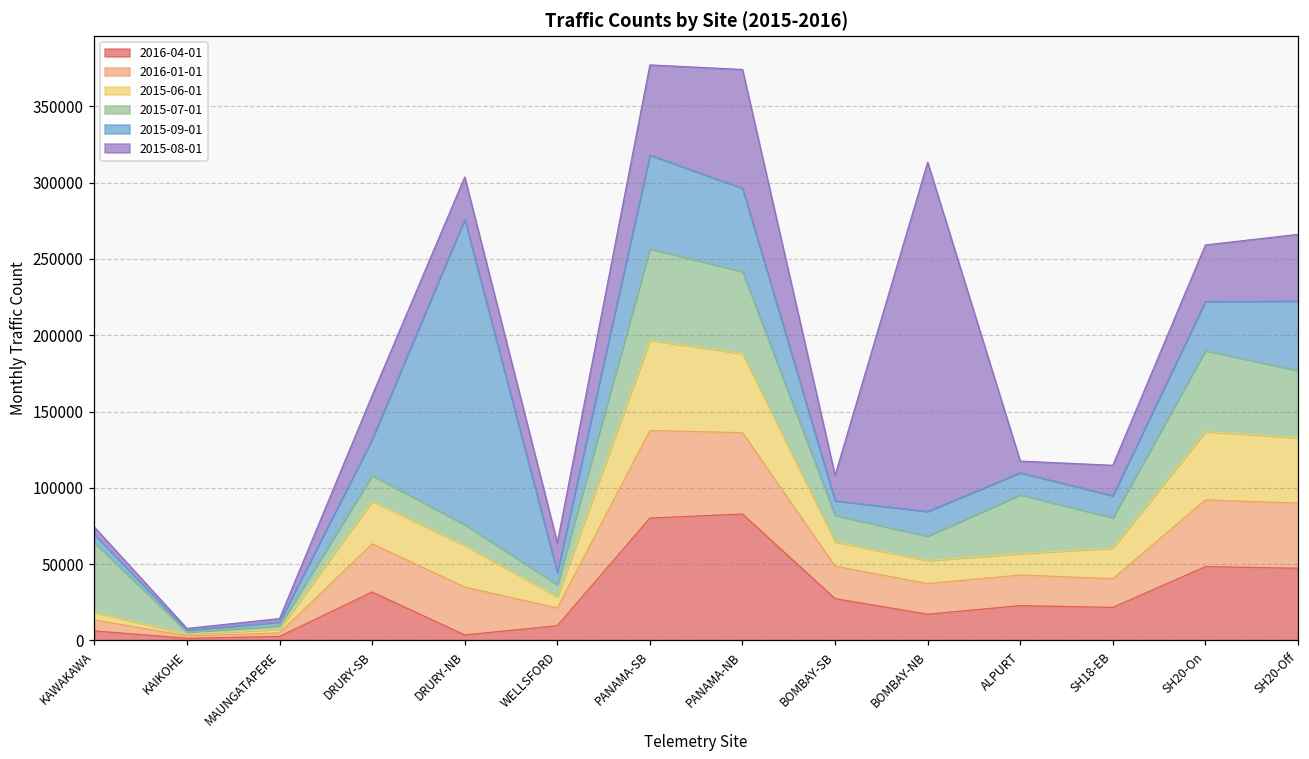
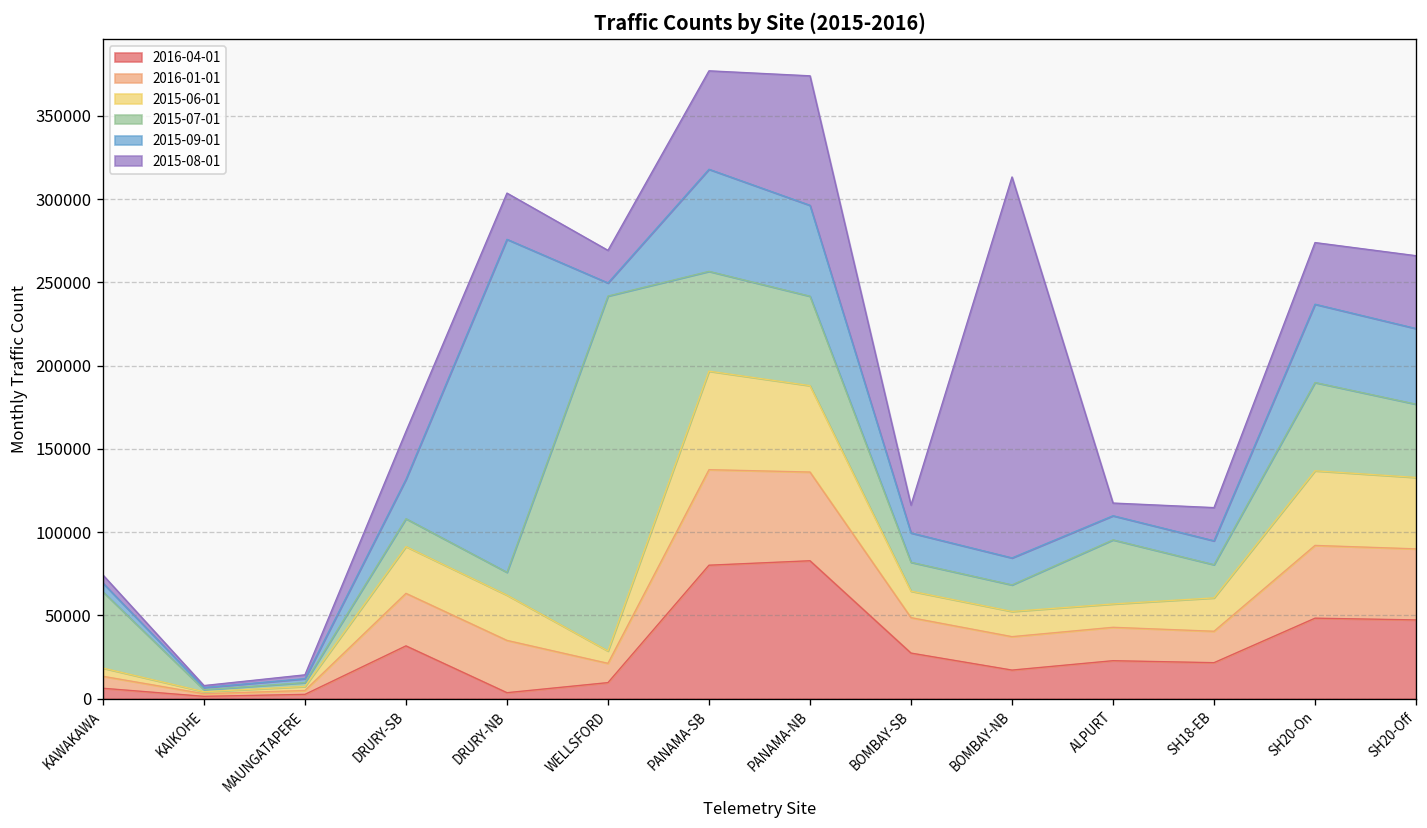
  {
    "2016-04-01": {
      "KAWAKAWA": 6000,
      "MAUNGATAPERE": 3000,
      "DRURY-SB": 32000,
      "DRURY-NB": 4000,
      "WELLSFORD": 10000,
      "PANAMA-SB": 80000,
      "PANAMA-NB": 83000,
      "BOMBAY-SB": 27000,
      "BOMBAY-NB": 17000,
      "ALPURT": 23000,
      "SH18-EB": 22000,
      "SH20-On": 48000,
      "SH20-Off": 47000
    },
    "2015-07-01": {
      "KAWAKAWA": 46000,
      "MAUNGATAPERE": 2000,
      "DRURY-SB": 17000,
      "DRURY-NB": 14000,
-     "WELLSFORD": 8000,
+     "WELLSFORD": 213000,
      "PANAMA-SB": 60000,
      "PANAMA-NB": 54000,
      "BOMBAY-SB": 17000,
      "BOMBAY-NB": 16000,
      "ALPURT": 38000,
      "SH18-EB": 20000,
      "SH20-On": 53000,
      "SH20-Off": 44000
    },
    "2015-09-01": {
      "KAWAKAWA": 5000,
      "MAUNGATAPERE": 2000,
      "DRURY-SB": 24000,
      "DRURY-NB": 200000,
      "WELLSFORD": 8000,
      "PANAMA-SB": 61000,
      "PANAMA-NB": 55000,
-     "BOMBAY-SB": 10000,
+     "BOMBAY-SB": 18000,
      "BOMBAY-NB": 16000,
      "ALPURT": 14000,
      "SH18-EB": 14000,
-     "SH20-On": 32000,
+     "SH20-On": 47000,
      "SH20-Off": 45000
    },
    "2015-08-01": {
      "KAWAKAWA": 5000,
      "MAUNGATAPERE": 2000,
      "DRURY-SB": 29000,
      "DRURY-NB": 28000,
      "WELLSFORD": 20000,
      "PANAMA-SB": 59000,
      "PANAMA-NB": 78000,
      "BOMBAY-SB": 17000,
      "BOMBAY-NB": 229000,
      "ALPURT": 8000,
      "SH18-EB": 20000,
      "SH20-On": 37000,
      "SH20-Off": 44000
    }
  }
